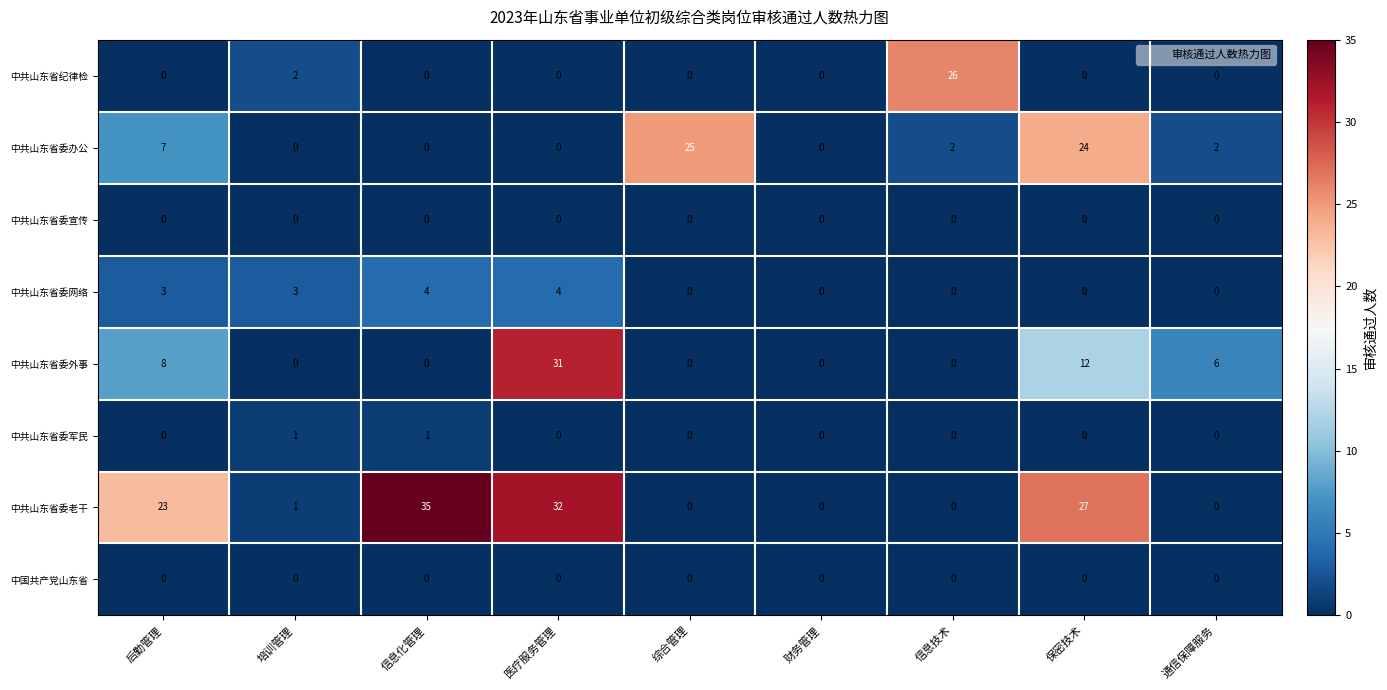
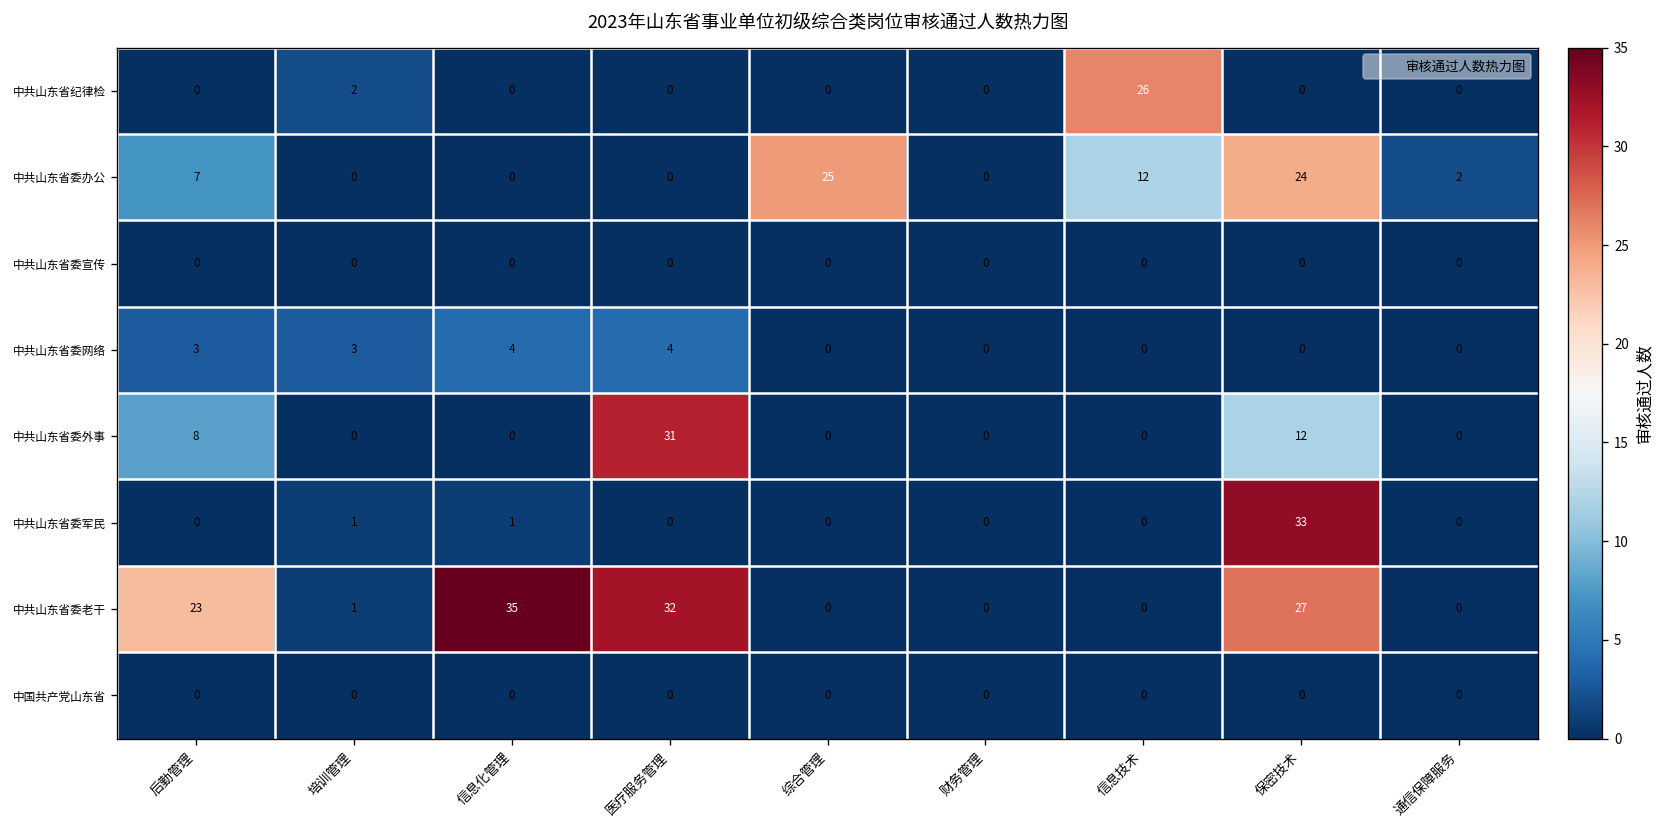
  {
    "中共山东省纪律检": {
      "后勤管理": 0,
      "培训管理": 2,
      "信息化管理": 0,
      "医疗服务管理": 0,
      "综合管理": 0,
      "财务管理": 0,
      "信息技术": 26,
      "保密技术": 0,
      "通信保障服务": 0
    },
    "中共山东省委办公": {
      "后勤管理": 7,
      "培训管理": 0,
      "信息化管理": 0,
      "医疗服务管理": 0,
      "综合管理": 25,
      "财务管理": 0,
-     "信息技术": 2,
+     "信息技术": 12,
      "保密技术": 24,
      "通信保障服务": 2
    },
    "中共山东省委宣传": {
      "后勤管理": 0,
      "培训管理": 0,
      "信息化管理": 0,
      "医疗服务管理": 0,
      "综合管理": 0,
      "财务管理": 0,
      "信息技术": 0,
      "保密技术": 0,
      "通信保障服务": 0
    },
    "中共山东省委网络": {
      "后勤管理": 3,
      "培训管理": 3,
      "信息化管理": 4,
      "医疗服务管理": 4,
      "综合管理": 0,
      "财务管理": 0,
      "信息技术": 0,
      "保密技术": 0,
      "通信保障服务": 0
    },
    "中共山东省委外事": {
      "后勤管理": 8,
      "培训管理": 0,
      "信息化管理": 0,
      "医疗服务管理": 31,
      "综合管理": 0,
      "财务管理": 0,
      "信息技术": 0,
      "保密技术": 12,
-     "通信保障服务": 6
+     "通信保障服务": 0
    },
    "中共山东省委军民": {
      "后勤管理": 0,
      "培训管理": 1,
      "信息化管理": 1,
      "医疗服务管理": 0,
      "综合管理": 0,
      "财务管理": 0,
      "信息技术": 0,
-     "保密技术": 0,
+     "保密技术": 33,
      "通信保障服务": 0
    },
    "中共山东省委老干": {
      "后勤管理": 23,
      "培训管理": 1,
      "信息化管理": 35,
      "医疗服务管理": 32,
      "综合管理": 0,
      "财务管理": 0,
      "信息技术": 0,
      "保密技术": 27,
      "通信保障服务": 0
    },
    "中国共产党山东省": {
      "后勤管理": 0,
      "培训管理": 0,
      "信息化管理": 0,
      "医疗服务管理": 0,
      "综合管理": 0,
      "财务管理": 0,
      "信息技术": 0,
      "保密技术": 0,
      "通信保障服务": 0
    }
  }
